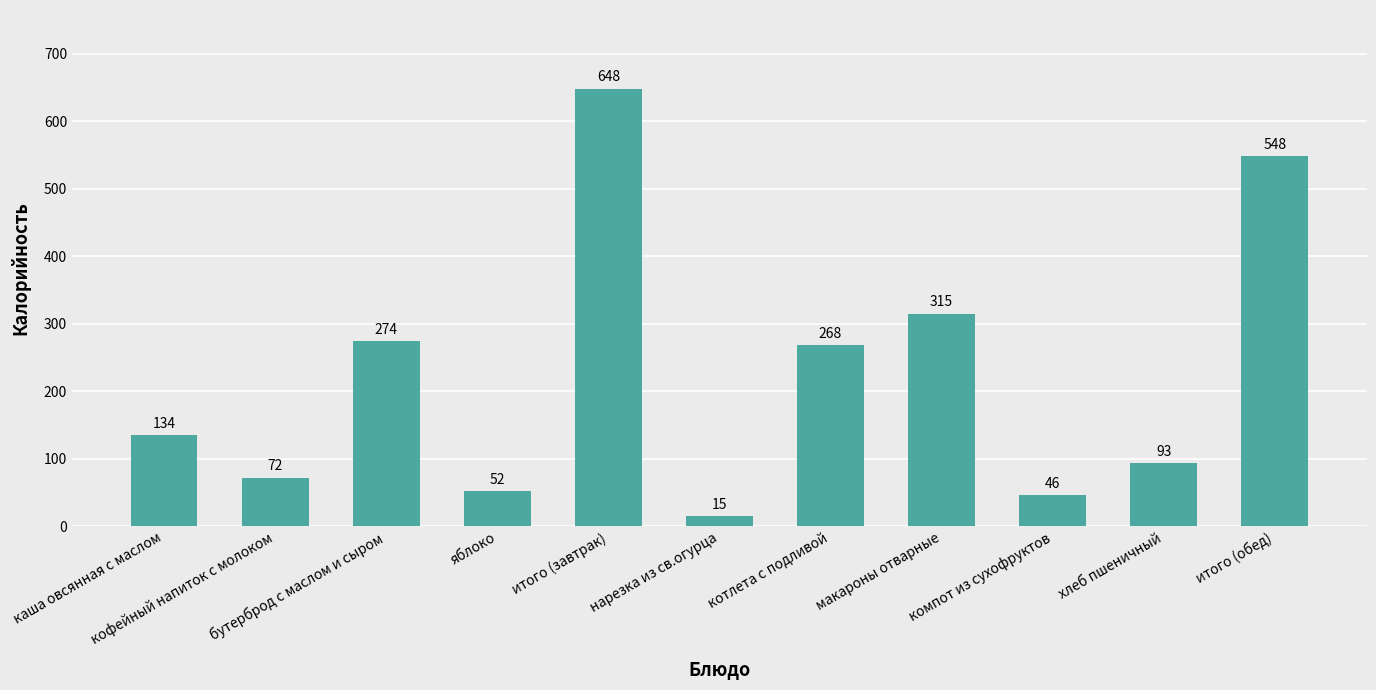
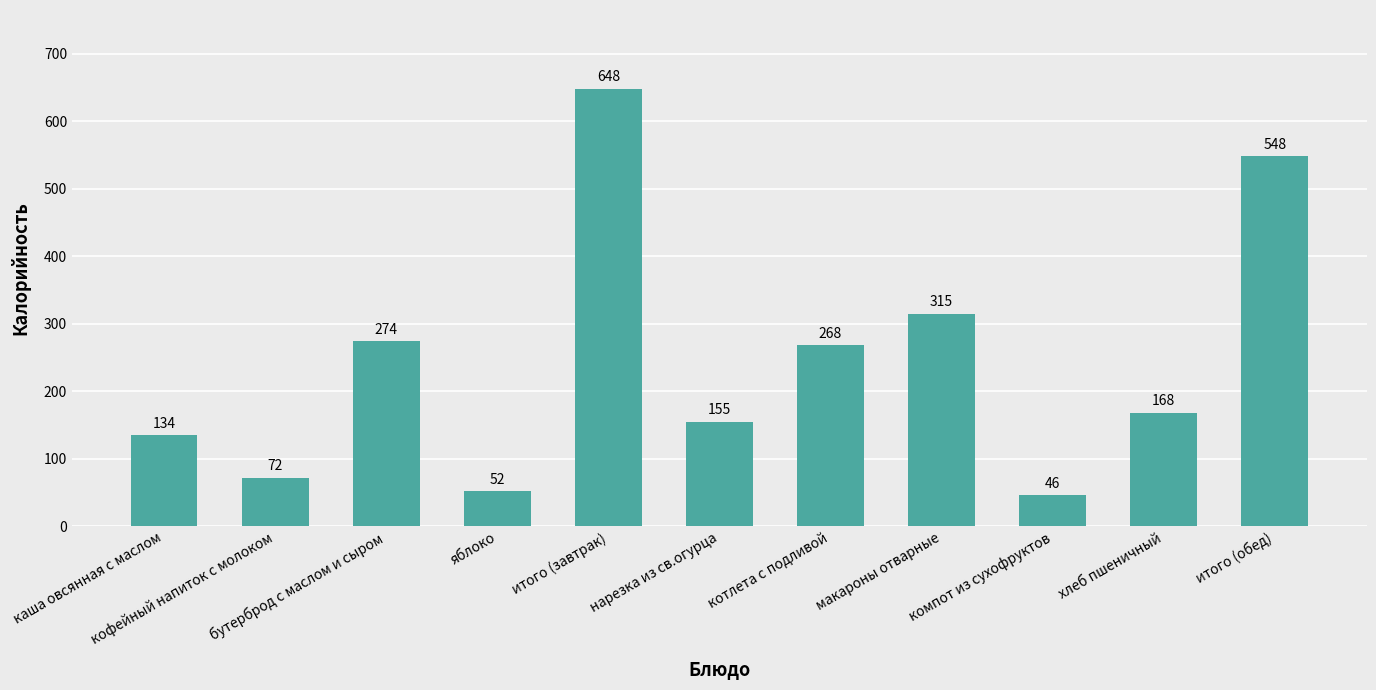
  {
    "кофейный напиток с молоком": 72,
    "бутерброд с маслом и сыром": 274,
    "яблоко": 52,
    "итого (завтрак)": 648,
-   "нарезка из св.огурца": 15,
+   "нарезка из св.огурца": 155,
    "котлета с подливой": 268,
    "макароны отварные": 315,
    "компот из сухофруктов": 46,
-   "хлеб пшеничный": 93,
+   "хлеб пшеничный": 168,
    "итого (обед)": 548
  }
